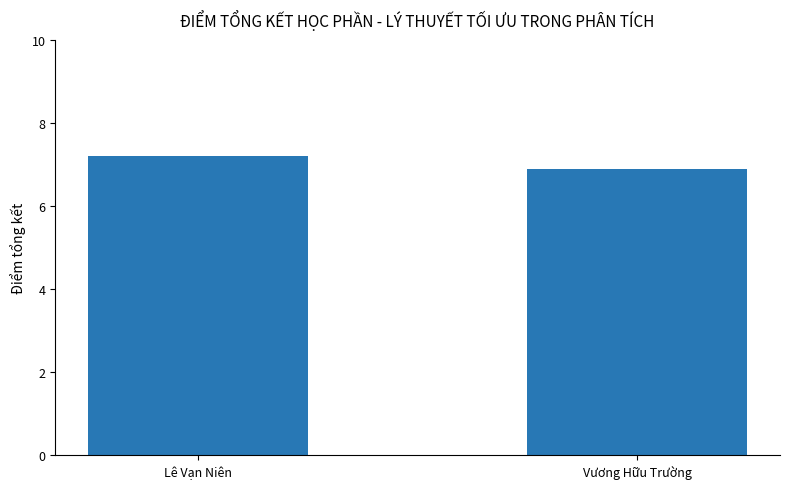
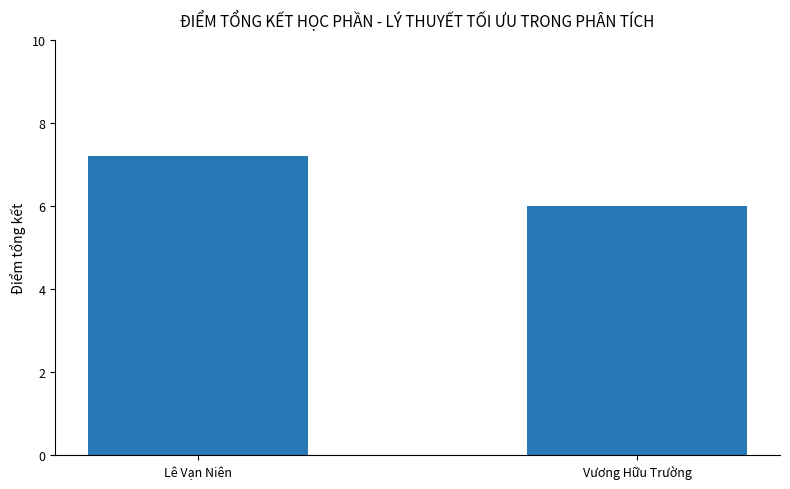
  {
    "Lê Vạn Niên": 7.2,
-   "Vương Hữu Trường": 6.9
+   "Vương Hữu Trường": 6.0
  }
